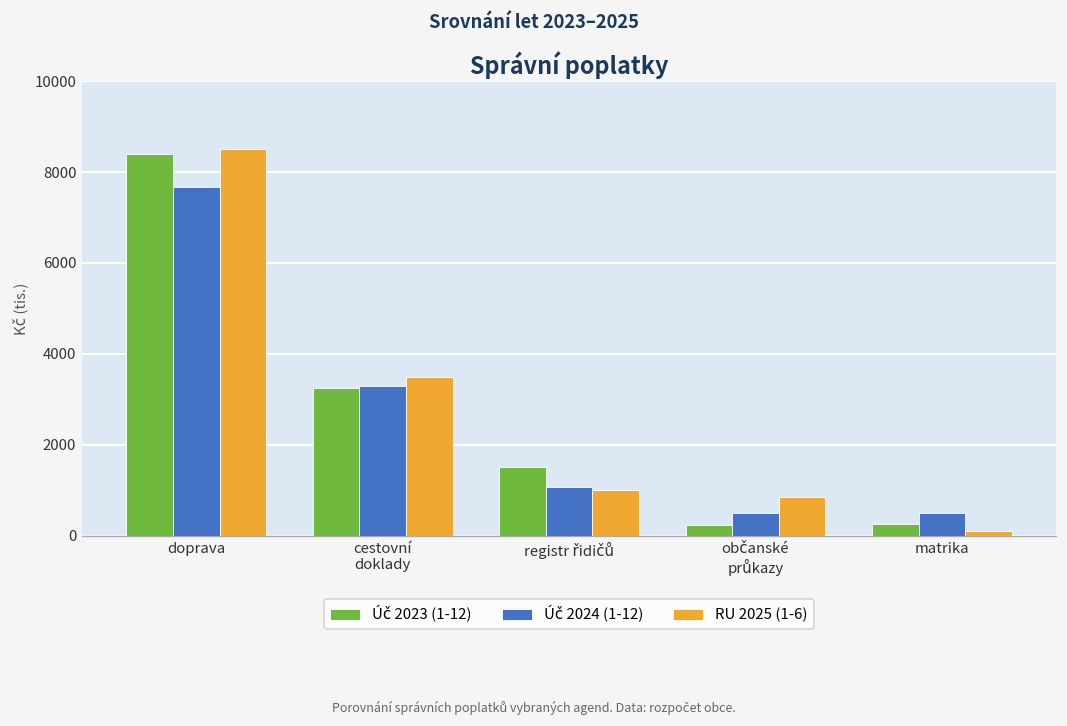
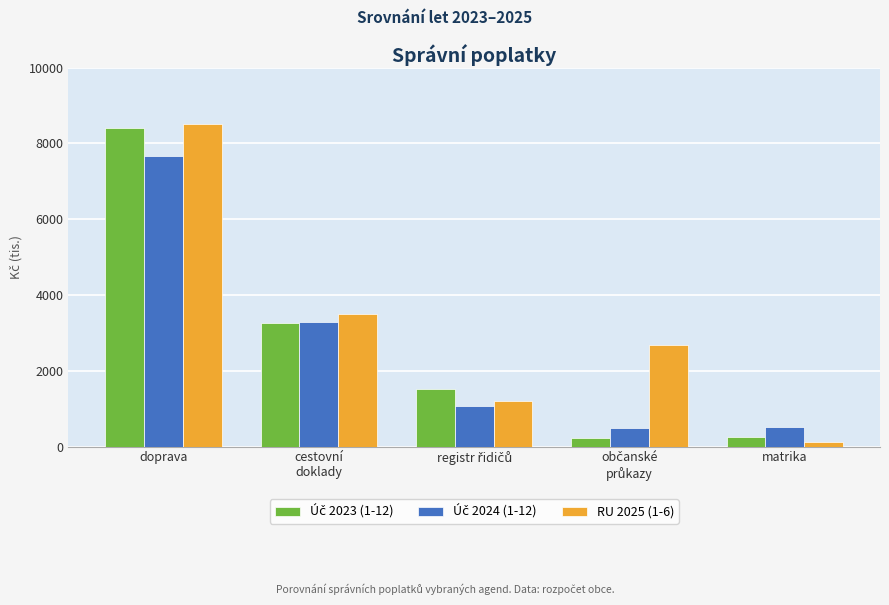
  {
    "Úč 2023 (1-12)": {
      "doprava": 8400,
      "cestovní doklady": 3300,
      "registr řidičů": 1500,
      "občanské průkazy": 200,
      "matrika": 300
    },
    "Úč 2024 (1-12)": {
      "doprava": 7700,
      "cestovní doklady": 3300,
      "registr řidičů": 1100,
      "občanské průkazy": 500,
      "matrika": 500
    },
    "RU 2025 (1-6)": {
      "doprava": 8500,
      "cestovní doklady": 3500,
-     "registr řidičů": 1000,
-     "občanské průkazy": 900,
+     "registr řidičů": 1200,
+     "občanské průkazy": 2700,
      "matrika": 100
    }
  }
